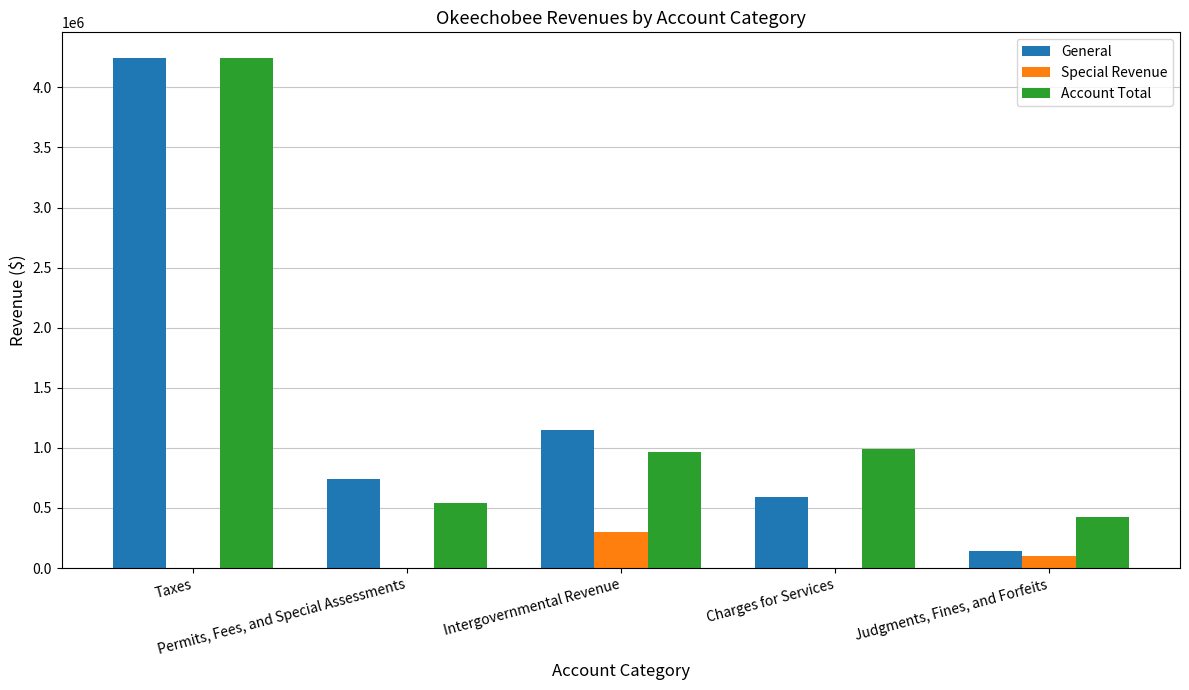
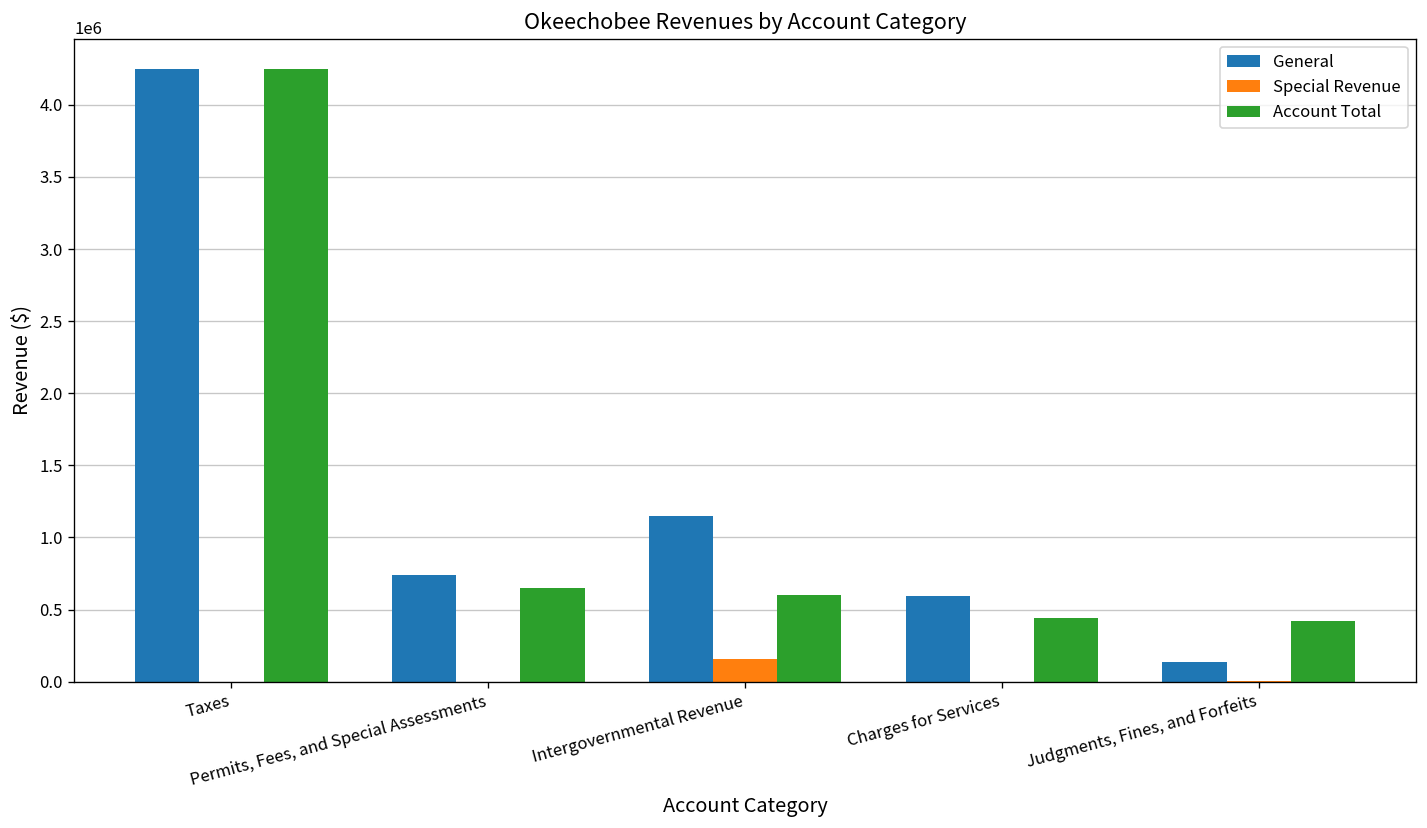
  {
    "General": {
      "Taxes": 4250000,
      "Permits, Fees, and Special Assessments": 740000,
      "Intergovernmental Revenue": 1150000,
      "Charges for Services": 590000,
      "Judgments, Fines, and Forfeits": 140000
    },
    "Special Revenue": {
      "Taxes": 0,
      "Permits, Fees, and Special Assessments": 0,
-     "Intergovernmental Revenue": 300000,
+     "Intergovernmental Revenue": 160000,
      "Charges for Services": 0,
-     "Judgments, Fines, and Forfeits": 100000
+     "Judgments, Fines, and Forfeits": 0
    },
    "Account Total": {
      "Taxes": 4250000,
-     "Permits, Fees, and Special Assessments": 540000,
-     "Intergovernmental Revenue": 960000,
-     "Charges for Services": 990000,
+     "Permits, Fees, and Special Assessments": 650000,
+     "Intergovernmental Revenue": 600000,
+     "Charges for Services": 440000,
      "Judgments, Fines, and Forfeits": 420000
    }
  }
